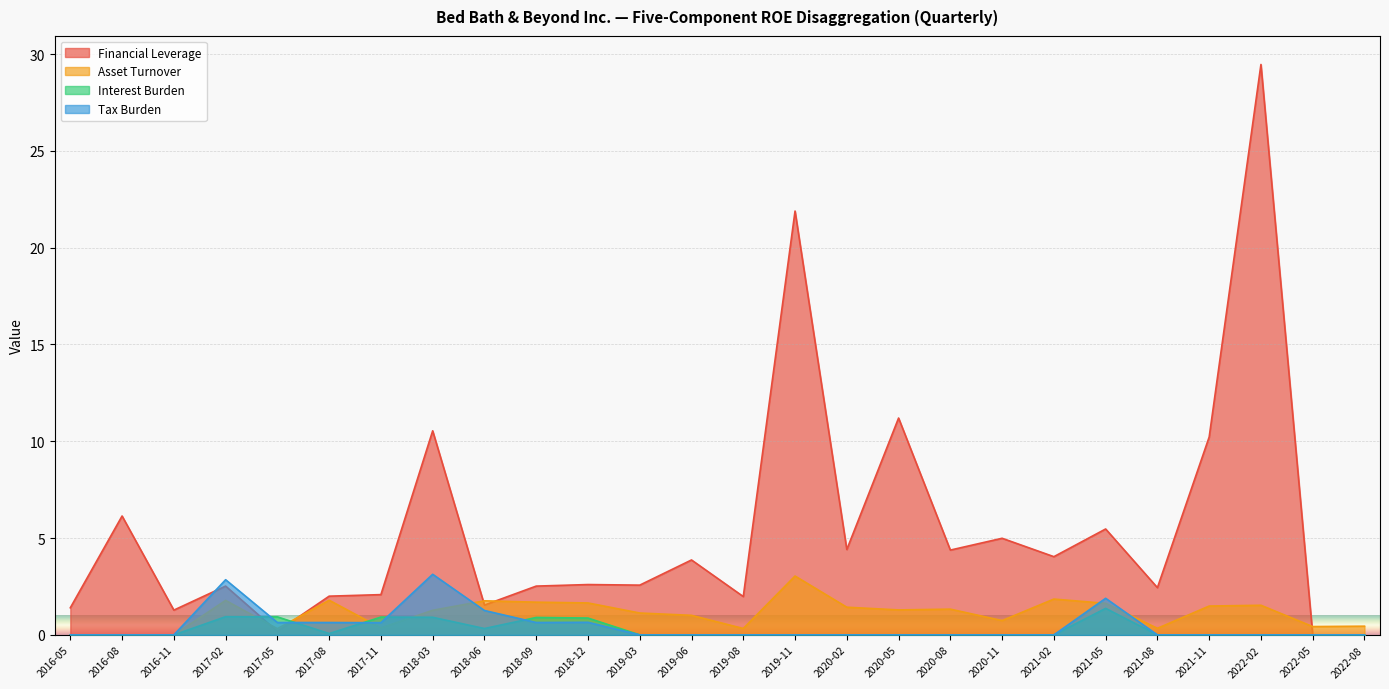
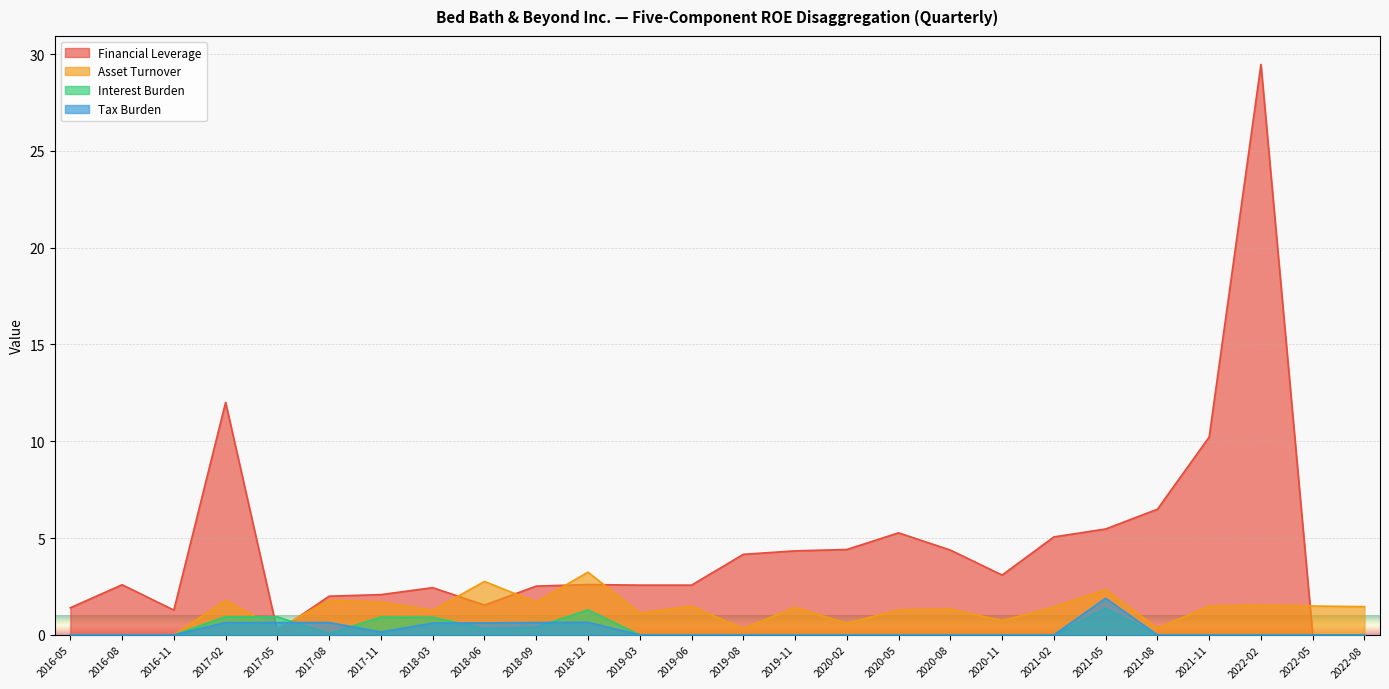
  {
    "Financial Leverage": {
      "2016-05": 1.4,
-     "2016-08": 6.1,
+     "2016-08": 2.6,
      "2016-11": 1.3,
-     "2017-02": 2.5,
+     "2017-02": 12.0,
      "2017-05": 0.2,
      "2017-08": 2.0,
      "2017-11": 2.1,
-     "2018-03": 10.5,
+     "2018-03": 2.4,
      "2018-06": 1.5,
      "2018-09": 2.5,
      "2018-12": 2.6,
      "2019-03": 2.6,
-     "2019-06": 3.9,
-     "2019-08": 2.0,
-     "2019-11": 21.9,
+     "2019-06": 2.6,
+     "2019-08": 4.2,
+     "2019-11": 4.3,
      "2020-02": 4.4,
-     "2020-05": 11.2,
+     "2020-05": 5.3,
      "2020-08": 4.4,
-     "2020-11": 5.0,
-     "2021-02": 4.0,
+     "2020-11": 3.1,
+     "2021-02": 5.1,
      "2021-05": 5.5,
-     "2021-08": 2.4,
+     "2021-08": 6.5,
      "2021-11": 10.2,
      "2022-02": 29.5
    },
    "Asset Turnover": {
      "2017-02": 1.8,
      "2017-05": 0.3,
      "2017-08": 1.8,
-     "2017-11": 0.4,
+     "2017-11": 1.7,
      "2018-03": 1.3,
-     "2018-06": 1.8,
+     "2018-06": 2.8,
      "2018-09": 1.7,
-     "2018-12": 1.7,
+     "2018-12": 3.2,
      "2019-03": 1.1,
-     "2019-06": 1.0,
+     "2019-06": 1.5,
      "2019-08": 0.3,
-     "2019-11": 3.0,
-     "2020-02": 1.4,
+     "2019-11": 1.4,
+     "2020-02": 0.6,
      "2020-05": 1.3,
      "2020-08": 1.3,
      "2020-11": 0.7,
-     "2021-02": 1.9,
-     "2021-05": 1.6,
+     "2021-02": 1.4,
+     "2021-05": 2.3,
      "2021-08": 0.3,
      "2021-11": 1.5,
      "2022-02": 1.5,
-     "2022-05": 0.4,
-     "2022-08": 0.5
+     "2022-05": 1.5,
+     "2022-08": 1.5
    },
    "Interest Burden": {
      "2017-02": 0.9,
      "2017-05": 0.9,
      "2017-08": 0.1,
      "2017-11": 0.9,
      "2018-03": 0.9,
      "2018-06": 0.3,
-     "2018-09": 0.9,
-     "2018-12": 0.9,
+     "2018-09": 0.4,
+     "2018-12": 1.3,
      "2021-05": 1.4
    },
    "Tax Burden": {
-     "2017-02": 2.9,
+     "2017-02": 0.6,
      "2017-05": 0.6,
      "2017-08": 0.6,
-     "2017-11": 0.6,
-     "2018-03": 3.1,
-     "2018-06": 1.3,
+     "2017-11": 0.2,
+     "2018-03": 0.6,
+     "2018-06": 0.6,
      "2018-09": 0.6,
      "2018-12": 0.7,
      "2021-05": 1.9
    }
  }
